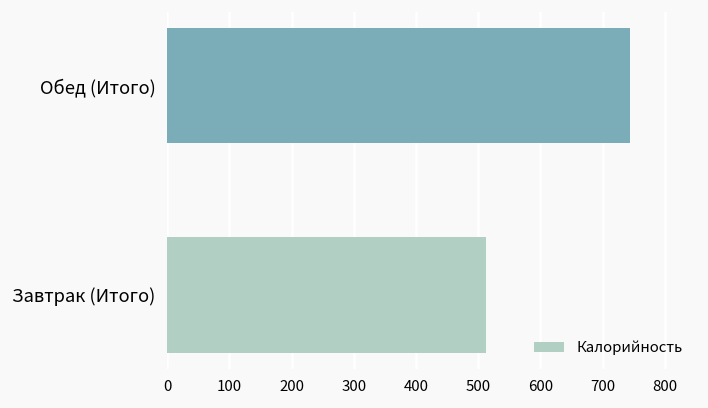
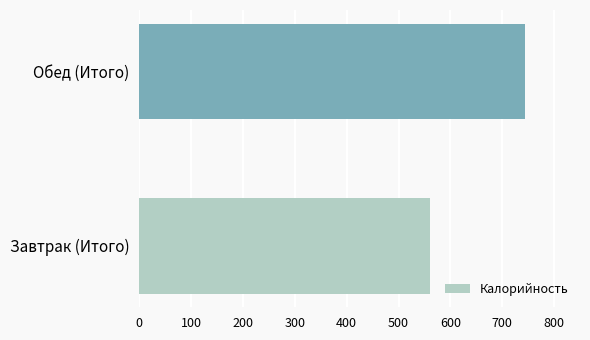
  {
    "Обед (Итого)": 740,
-   "Завтрак (Итого)": 510
+   "Завтрак (Итого)": 560
  }
